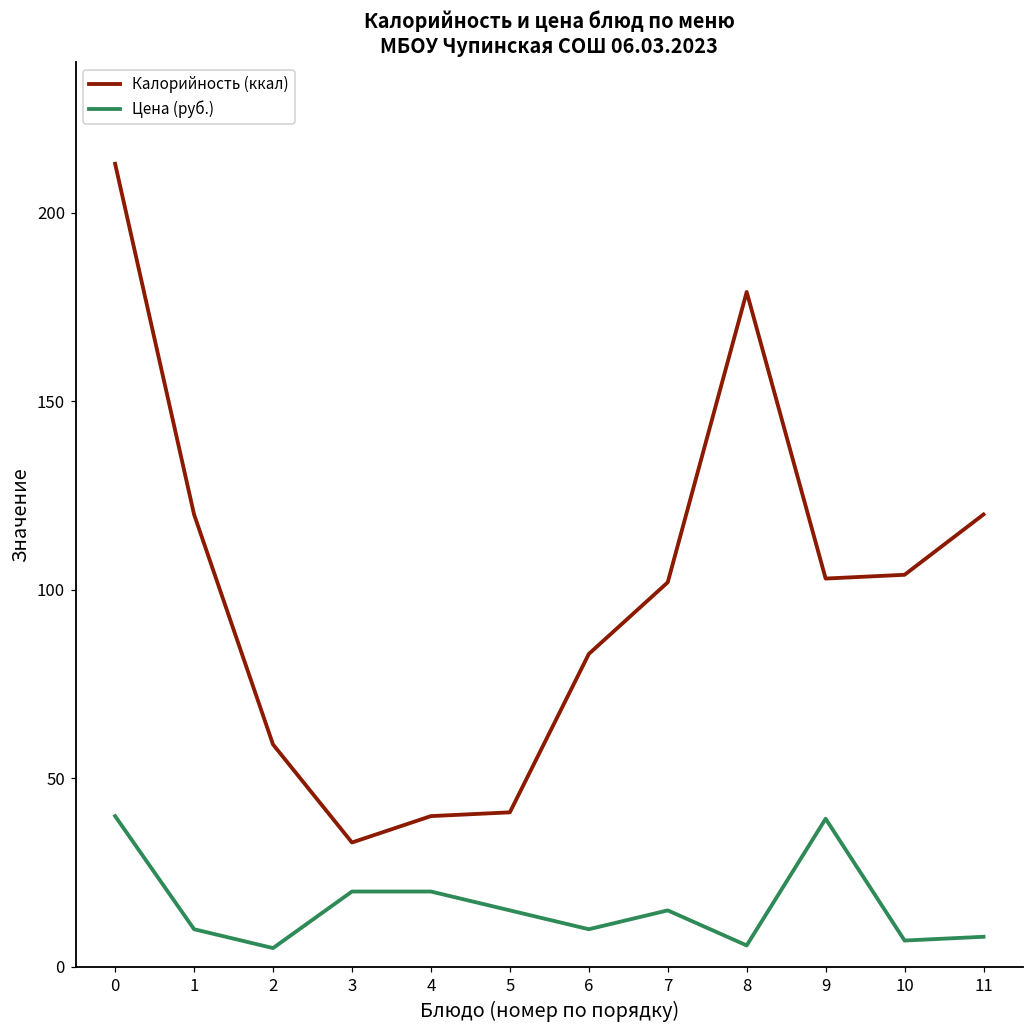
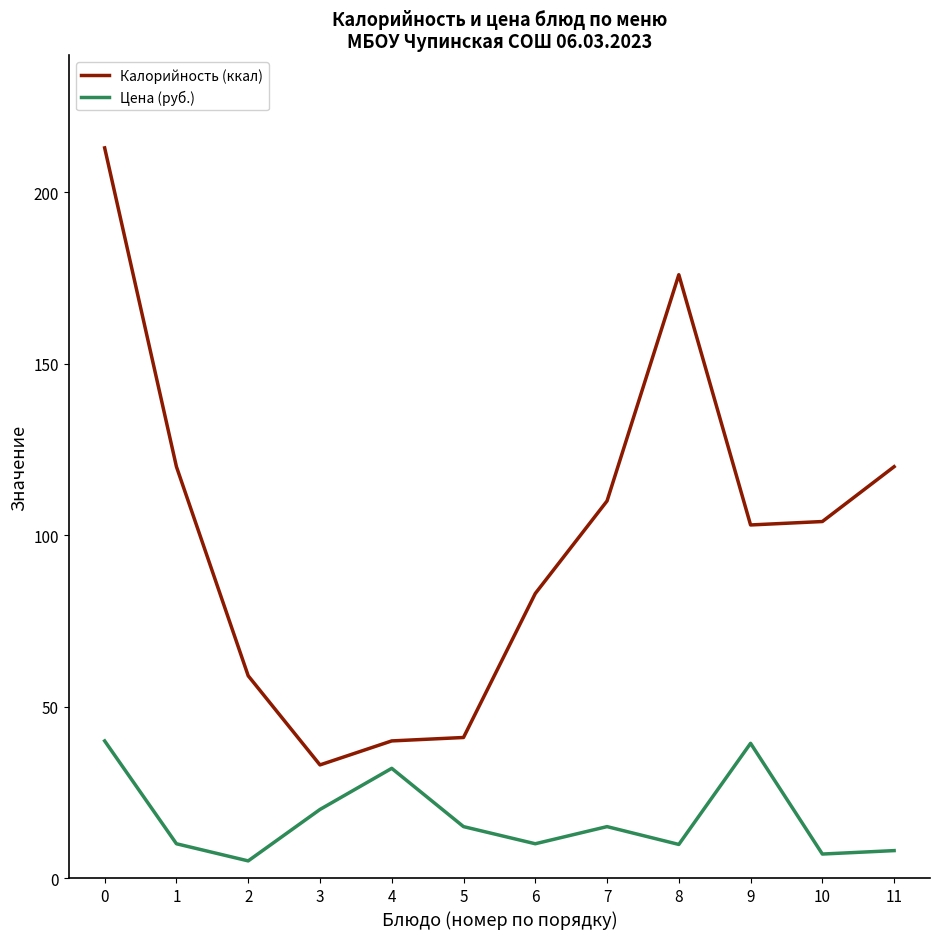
  {
    "Калорийность (ккал)": {
      "0": 213,
      "1": 120,
      "2": 59,
      "3": 33,
      "4": 40,
      "5": 41,
      "6": 83,
-     "7": 102,
-     "8": 179,
+     "7": 110,
+     "8": 176,
      "9": 103,
      "10": 104,
      "11": 120
    },
    "Цена (руб.)": {
      "0": 40,
      "1": 10,
      "2": 5,
      "3": 20,
-     "4": 20,
+     "4": 32,
      "5": 15,
      "6": 10,
      "7": 15,
-     "8": 6,
+     "8": 10,
      "9": 39,
      "10": 7,
      "11": 8
    }
  }
